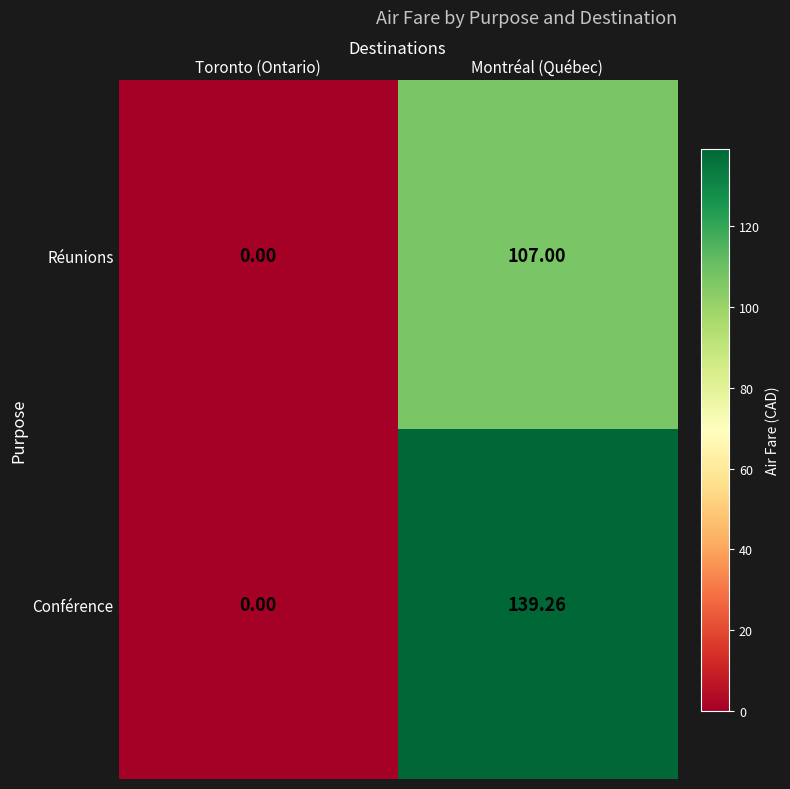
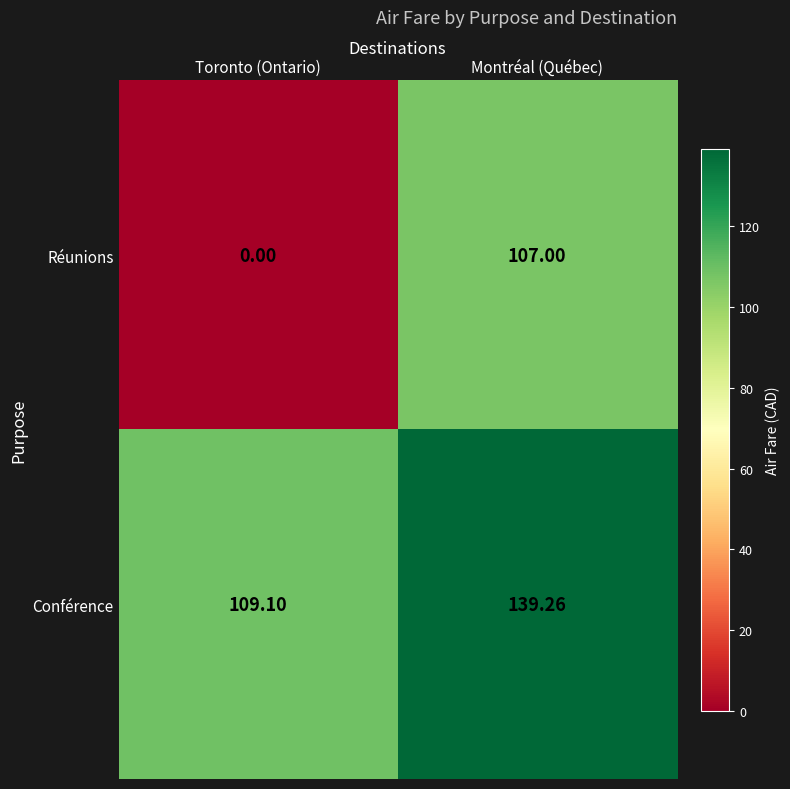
  {
    "Réunions": {
      "Toronto (Ontario)": 0.00,
      "Montréal (Québec)": 107.00
    },
    "Conférence": {
-     "Toronto (Ontario)": 0.00,
+     "Toronto (Ontario)": 109.10,
      "Montréal (Québec)": 139.26
    }
  }
